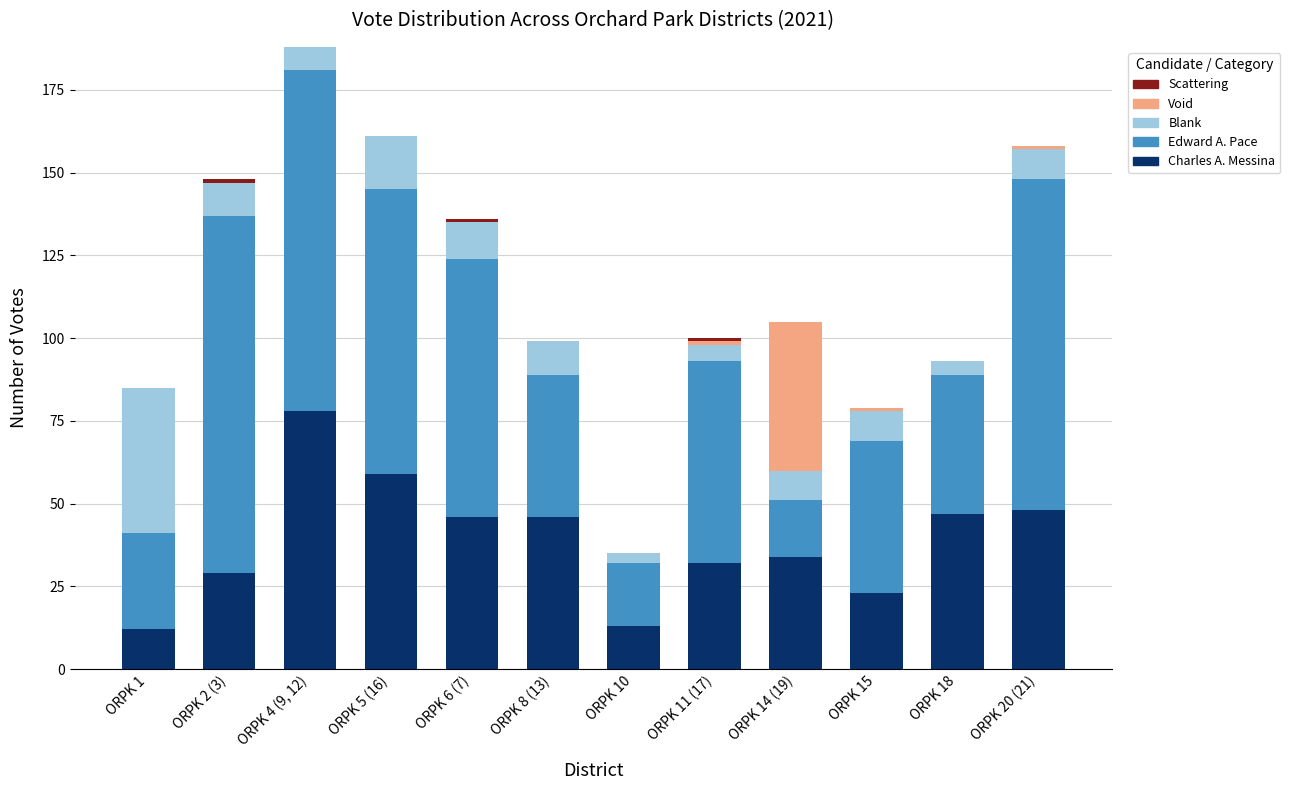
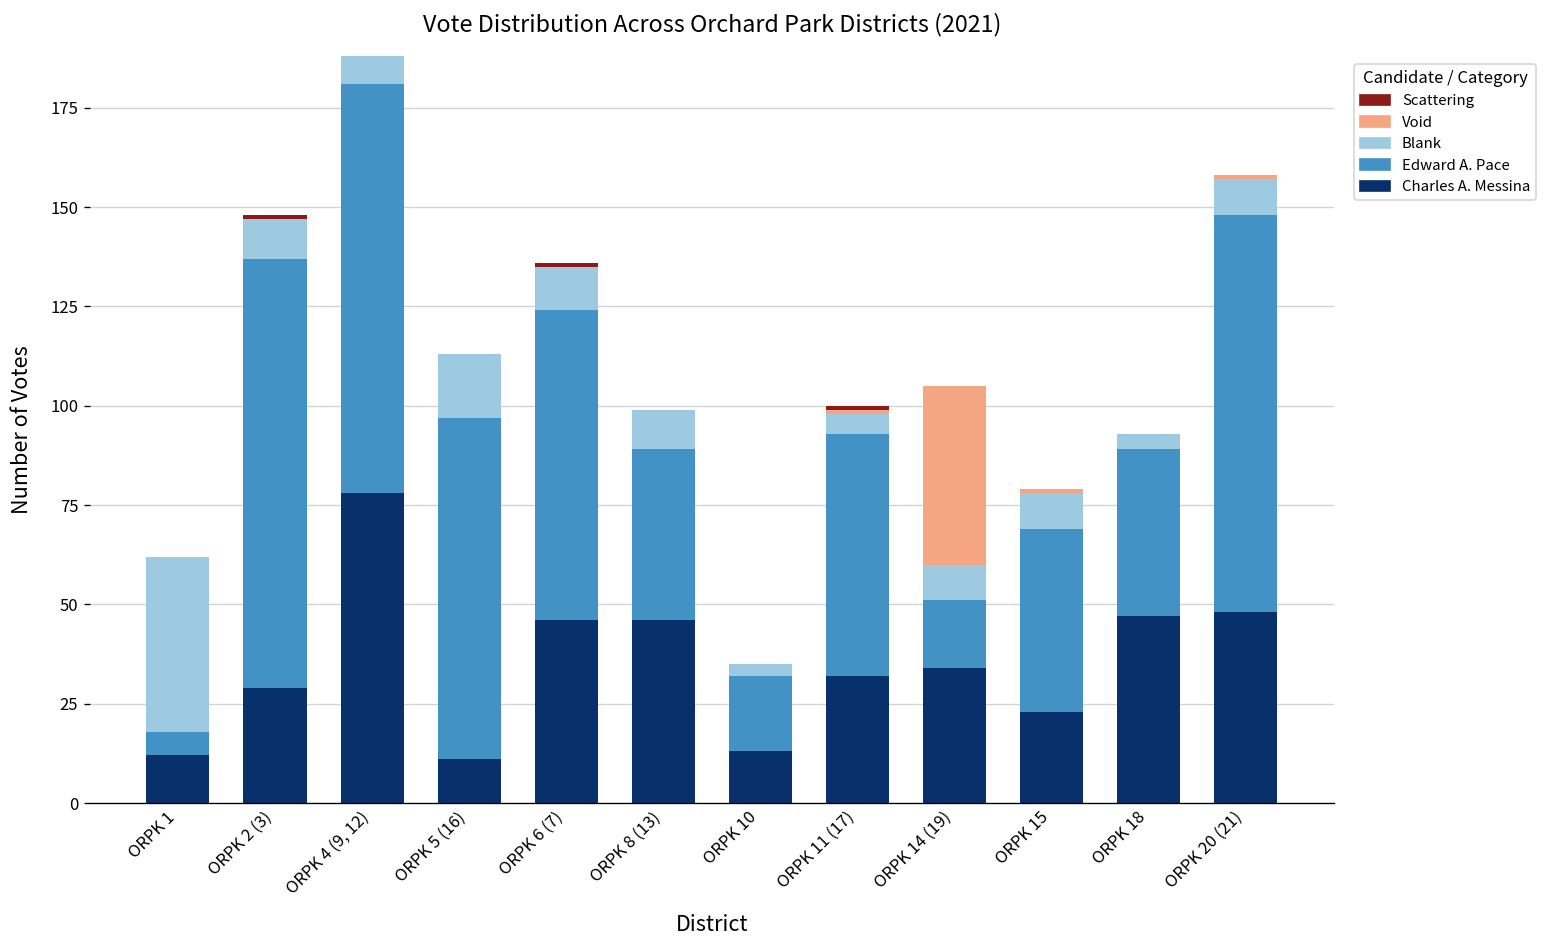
  {
    "Charles A. Messina": {
      "ORPK 1": 12,
      "ORPK 2 (3)": 29,
      "ORPK 4 (9, 12)": 78,
-     "ORPK 5 (16)": 59,
+     "ORPK 5 (16)": 11,
      "ORPK 6 (7)": 46,
      "ORPK 8 (13)": 46,
      "ORPK 10": 13,
      "ORPK 11 (17)": 32,
      "ORPK 14 (19)": 34,
      "ORPK 15": 23,
      "ORPK 18": 47,
      "ORPK 20 (21)": 48
    },
    "Edward A. Pace": {
-     "ORPK 1": 29,
+     "ORPK 1": 6,
      "ORPK 2 (3)": 108,
      "ORPK 4 (9, 12)": 103,
      "ORPK 5 (16)": 86,
      "ORPK 6 (7)": 78,
      "ORPK 8 (13)": 43,
      "ORPK 10": 19,
      "ORPK 11 (17)": 61,
      "ORPK 14 (19)": 17,
      "ORPK 15": 46,
      "ORPK 18": 42,
      "ORPK 20 (21)": 100
    },
    "Blank": {
      "ORPK 1": 44,
      "ORPK 2 (3)": 10,
      "ORPK 4 (9, 12)": 7,
      "ORPK 5 (16)": 16,
      "ORPK 6 (7)": 11,
      "ORPK 8 (13)": 10,
      "ORPK 10": 3,
      "ORPK 11 (17)": 5,
      "ORPK 14 (19)": 9,
      "ORPK 15": 9,
      "ORPK 18": 4,
      "ORPK 20 (21)": 9
    },
    "Void": {
      "ORPK 1": 0,
      "ORPK 2 (3)": 0,
      "ORPK 4 (9, 12)": 0,
      "ORPK 5 (16)": 0,
      "ORPK 6 (7)": 0,
      "ORPK 8 (13)": 0,
      "ORPK 10": 0,
      "ORPK 11 (17)": 1,
      "ORPK 14 (19)": 45,
      "ORPK 15": 1,
      "ORPK 18": 0,
      "ORPK 20 (21)": 1
    },
    "Scattering": {
      "ORPK 1": 0,
      "ORPK 2 (3)": 1,
      "ORPK 4 (9, 12)": 0,
      "ORPK 5 (16)": 0,
      "ORPK 6 (7)": 1,
      "ORPK 8 (13)": 0,
      "ORPK 10": 0,
      "ORPK 11 (17)": 1,
      "ORPK 14 (19)": 0,
      "ORPK 15": 0,
      "ORPK 18": 0,
      "ORPK 20 (21)": 0
    }
  }
